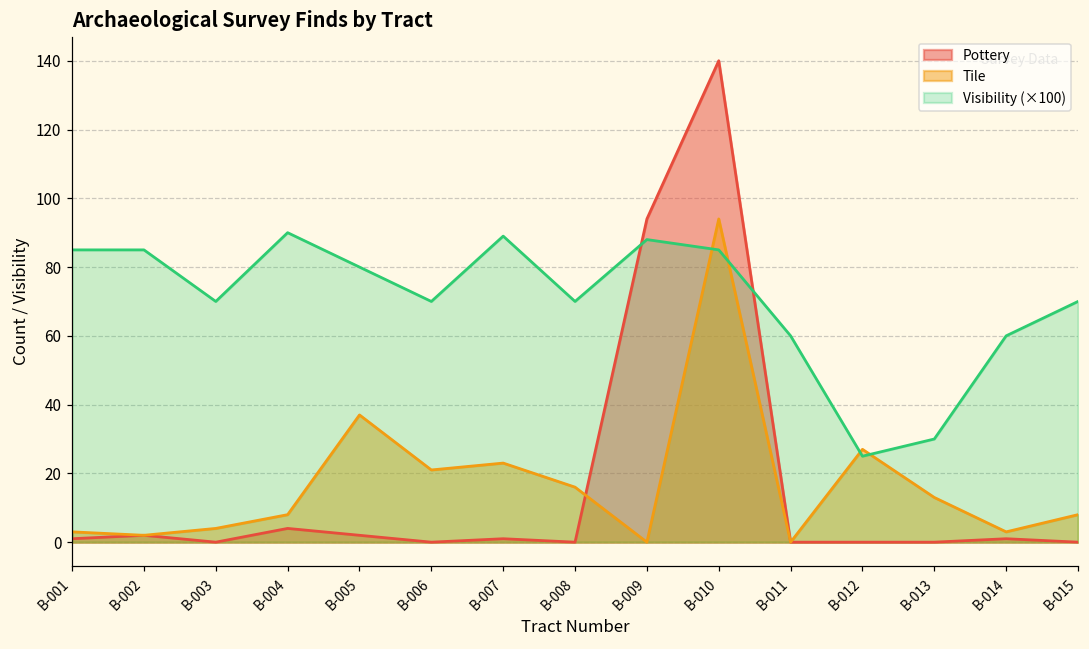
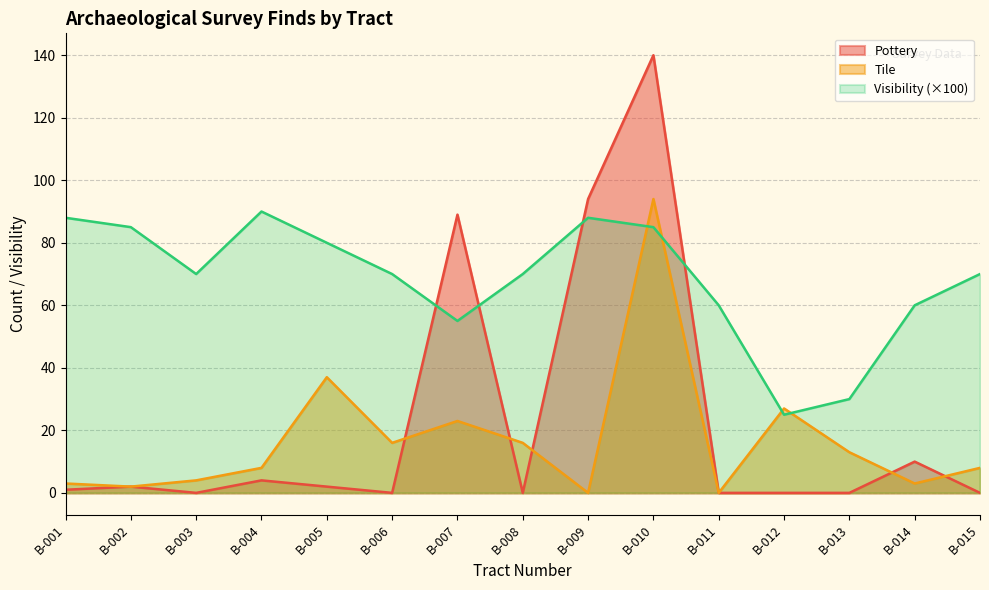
  {
    "Pottery": {
      "B-001": 1,
      "B-003": 0,
      "B-004": 4,
      "B-005": 2,
      "B-006": 0,
-     "B-007": 1,
+     "B-007": 89,
      "B-008": 0,
      "B-009": 94,
      "B-010": 140,
      "B-012": 0,
      "B-013": 0,
-     "B-014": 1,
+     "B-014": 10,
      "B-015": 0
    },
    "Tile": {
      "B-001": 3,
      "B-003": 4,
      "B-004": 8,
      "B-005": 37,
-     "B-006": 21,
+     "B-006": 16,
      "B-007": 23,
      "B-008": 16,
      "B-009": 0,
      "B-010": 94,
      "B-012": 27,
      "B-013": 13,
      "B-014": 3,
      "B-015": 8
    },
    "Visibility (×100)": {
-     "B-001": 85,
+     "B-001": 88,
      "B-002": 85,
      "B-003": 70,
      "B-004": 90,
      "B-005": 80,
      "B-006": 70,
-     "B-007": 89,
+     "B-007": 55,
      "B-008": 70,
      "B-009": 88,
      "B-010": 85,
      "B-011": 60,
      "B-012": 25,
      "B-013": 30,
      "B-014": 60,
      "B-015": 70
    }
  }
